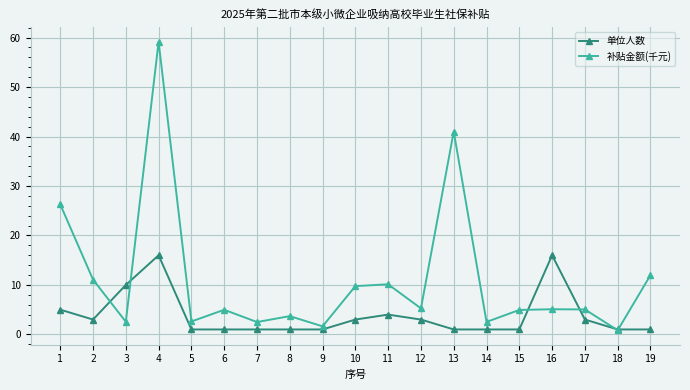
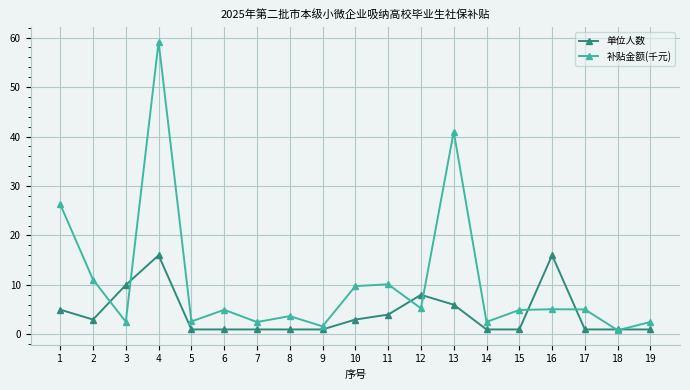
  {
    "单位人数": {
      "1": 5,
      "2": 3,
      "3": 10,
      "4": 16,
      "5": 1,
      "6": 1,
      "7": 1,
      "8": 1,
      "9": 1,
      "10": 3,
      "11": 4,
-     "12": 3,
-     "13": 1,
+     "12": 8,
+     "13": 6,
      "14": 1,
      "15": 1,
      "16": 16,
-     "17": 3,
+     "17": 1,
      "19": 1
    },
    "补贴金额(千元)": {
      "1": 26,
      "2": 11,
      "3": 3,
      "4": 59,
      "5": 3,
      "6": 5,
      "7": 2,
      "8": 4,
      "9": 2,
      "10": 10,
      "11": 10,
      "12": 5,
      "13": 41,
      "14": 3,
      "15": 5,
      "16": 5,
      "17": 5,
-     "19": 12
+     "19": 3
    }
  }
